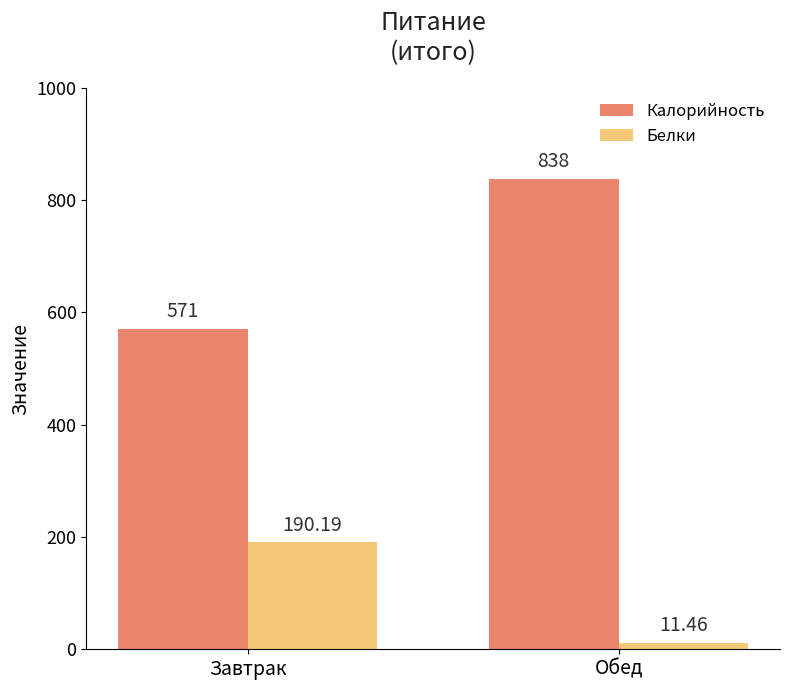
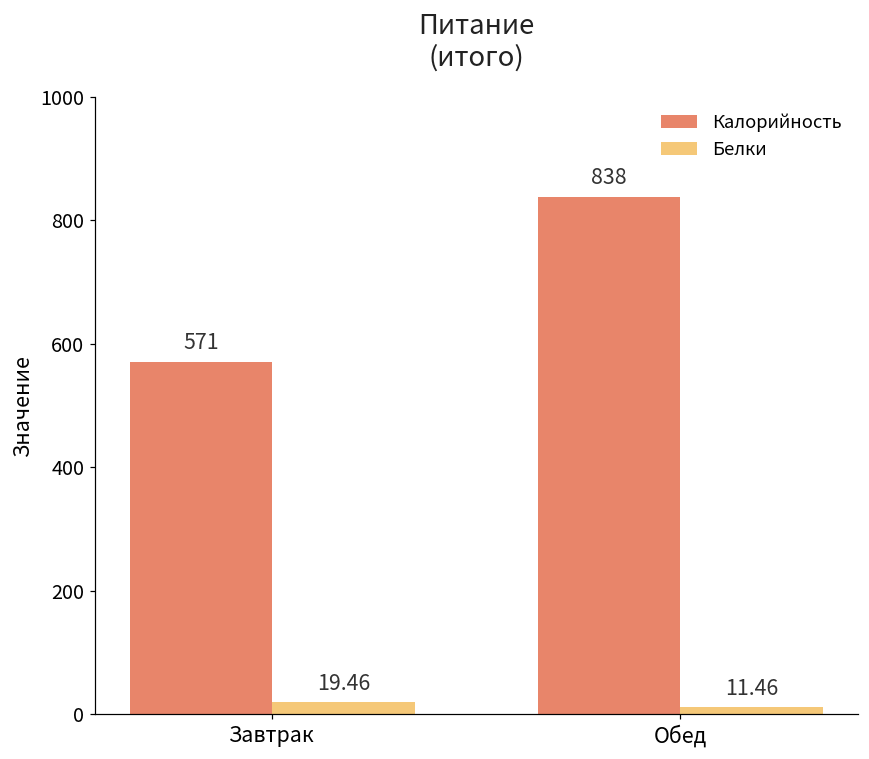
  {
    "Калорийность": {
      "Завтрак": 571,
      "Обед": 838
    },
    "Белки": {
-     "Завтрак": 190.19,
+     "Завтрак": 19.46,
      "Обед": 11.46
    }
  }
